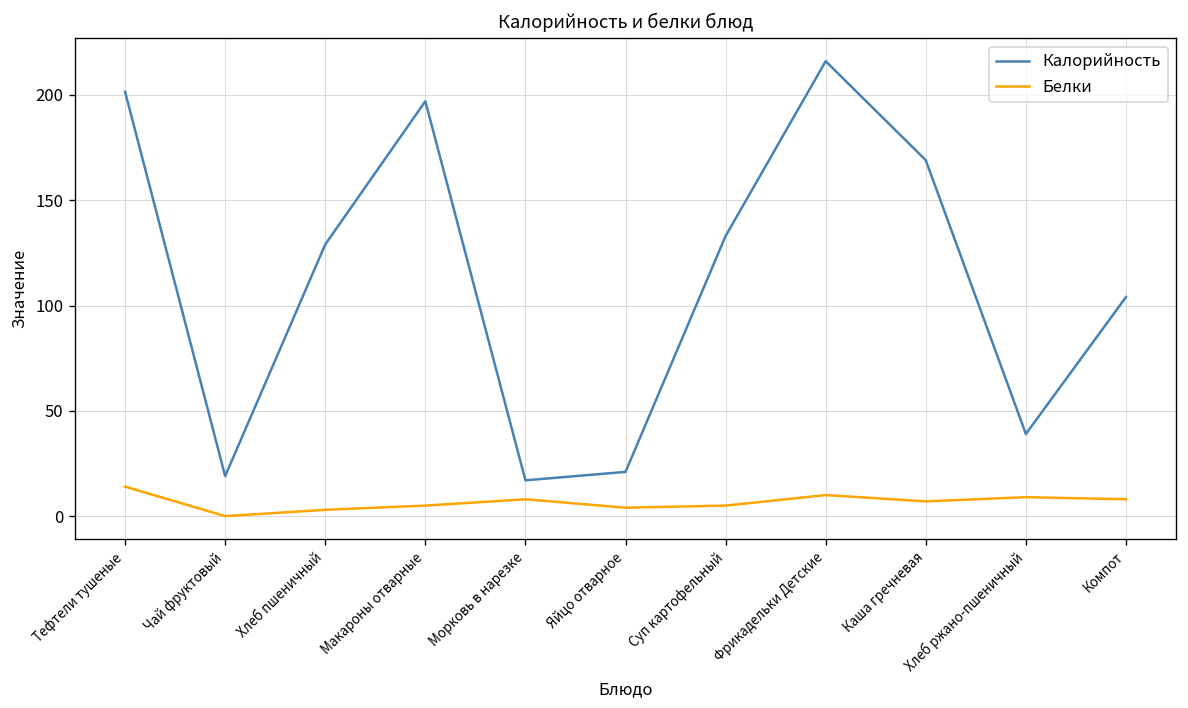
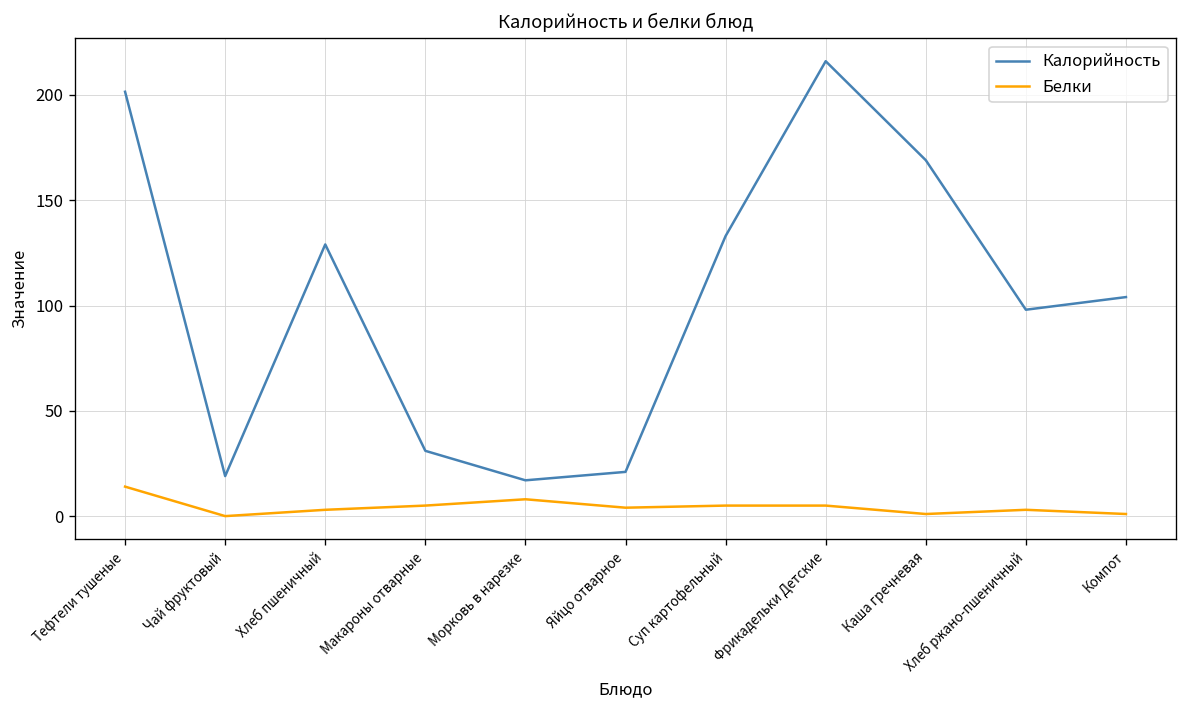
  {
    "Калорийность": {
      "Тефтели тушеные": 202,
      "Чай фруктовый": 19,
      "Хлеб пшеничный": 129,
-     "Макароны отварные": 197,
+     "Макароны отварные": 31,
      "Морковь в нарезке": 17,
      "Яйцо отварное": 21,
      "Суп картофельный": 133,
      "Фрикадельки Детские": 216,
      "Каша гречневая": 169,
-     "Хлеб ржано-пшеничный": 39,
+     "Хлеб ржано-пшеничный": 98,
      "Компот": 104
    },
    "Белки": {
      "Тефтели тушеные": 14,
      "Чай фруктовый": 0,
      "Хлеб пшеничный": 3,
      "Макароны отварные": 5,
      "Морковь в нарезке": 8,
      "Яйцо отварное": 4,
      "Суп картофельный": 5,
-     "Фрикадельки Детские": 10,
-     "Каша гречневая": 7,
-     "Хлеб ржано-пшеничный": 9,
-     "Компот": 8
+     "Фрикадельки Детские": 5,
+     "Каша гречневая": 1,
+     "Хлеб ржано-пшеничный": 3,
+     "Компот": 1
    }
  }
